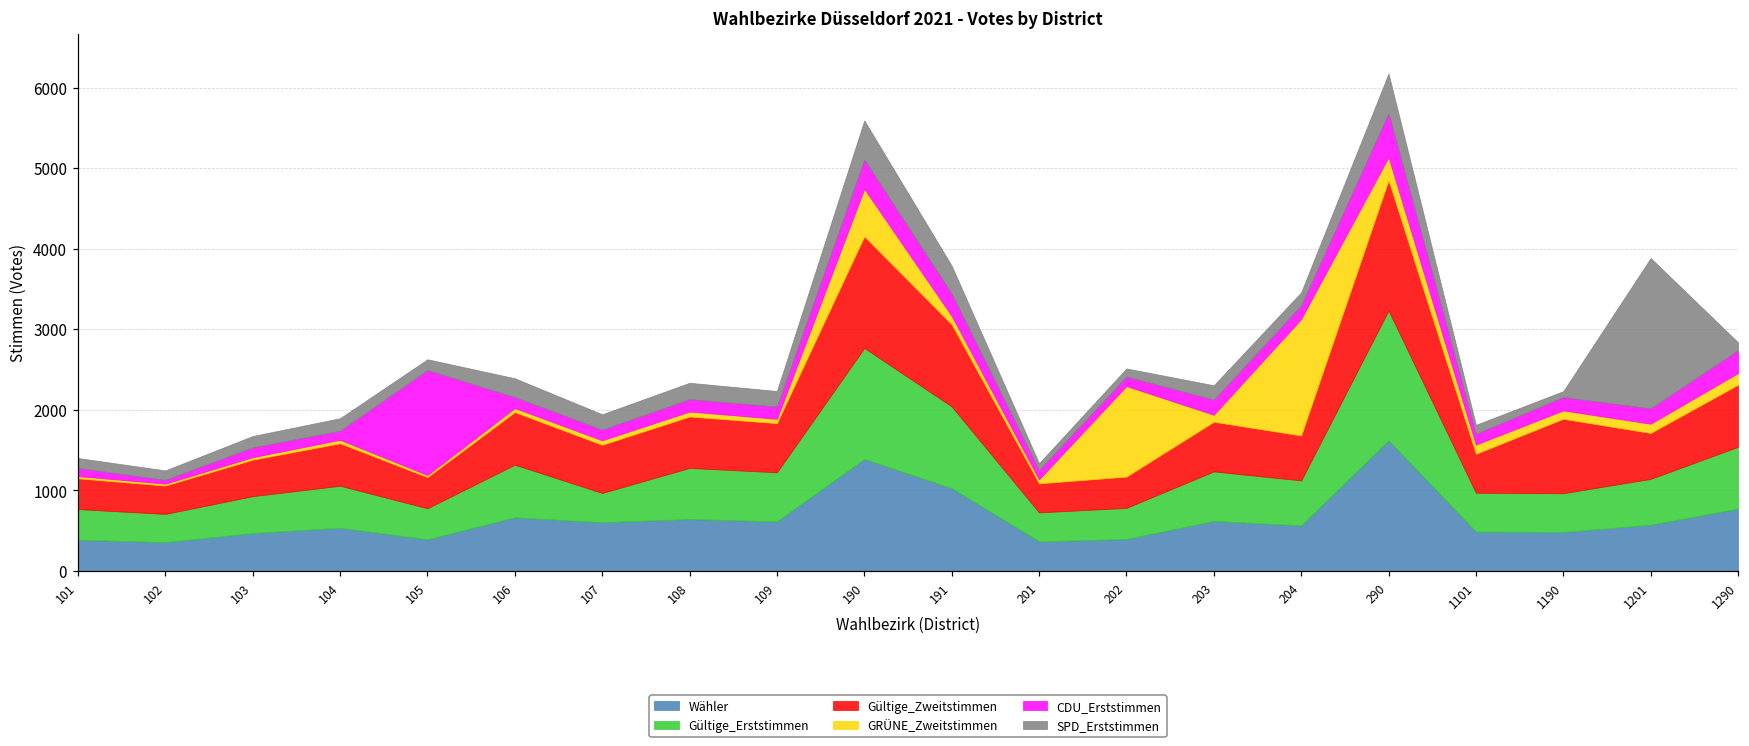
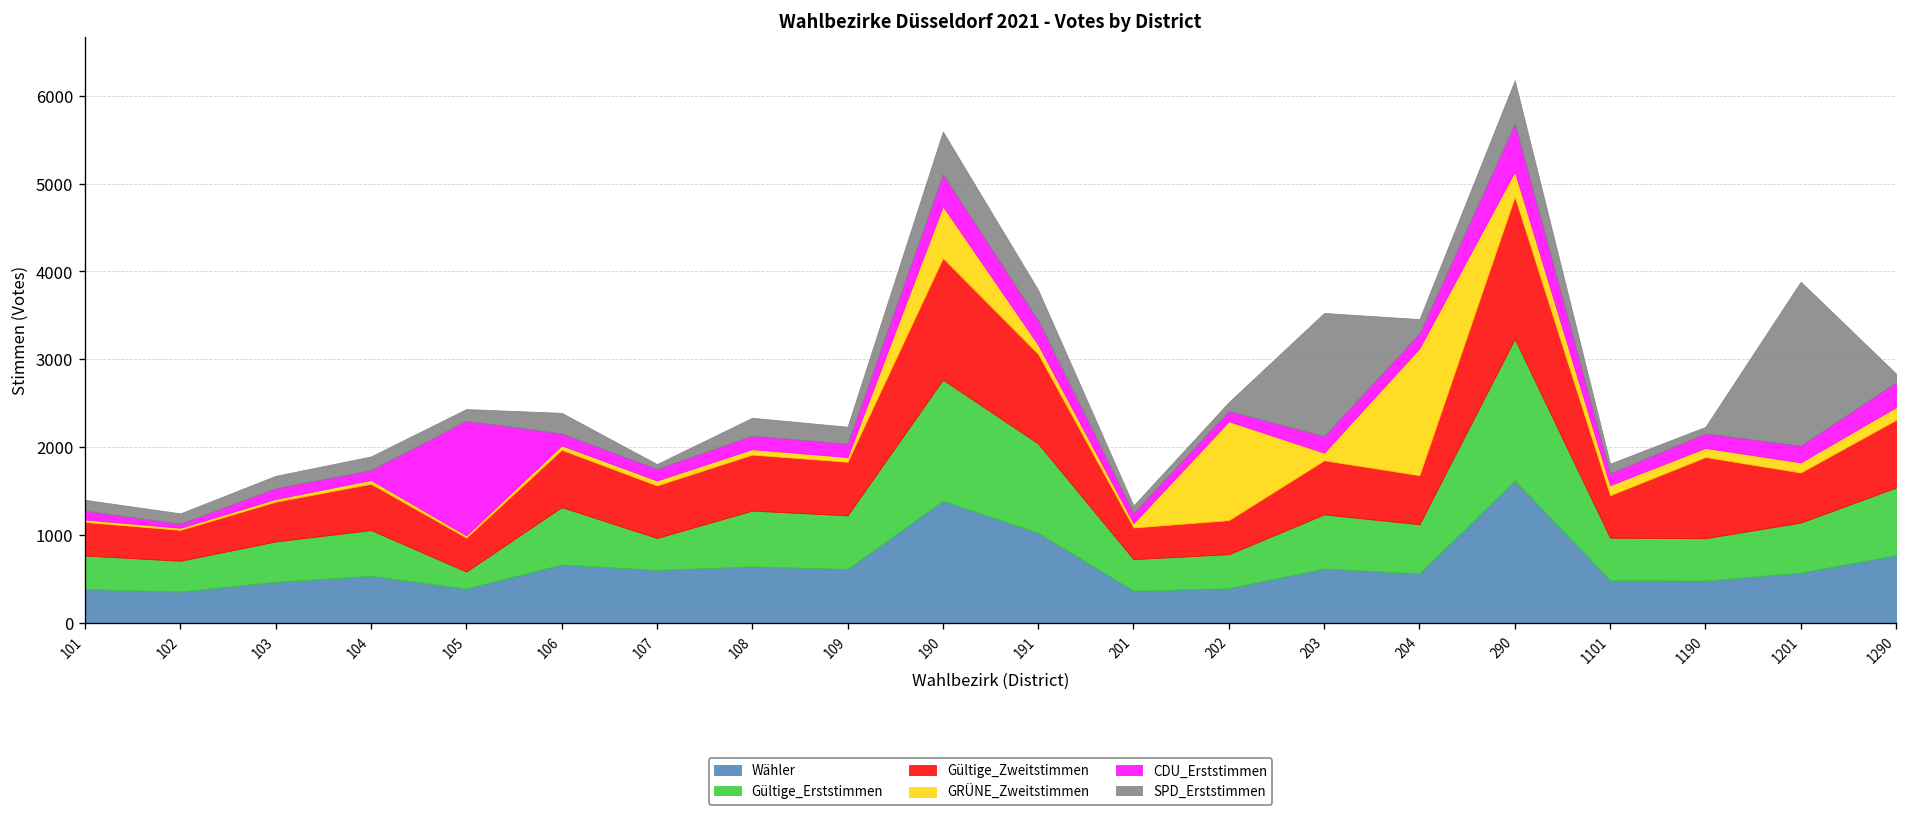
  {
    "Wähler": {
      "101": 400,
      "102": 400,
      "103": 500,
      "104": 500,
      "105": 400,
      "106": 700,
      "107": 600,
      "108": 600,
      "109": 600,
      "190": 1400,
      "191": 1000,
      "201": 400,
      "202": 400,
      "203": 600,
      "204": 600,
      "290": 1600,
      "1101": 500,
      "1190": 500,
      "1201": 600,
      "1290": 800
    },
    "Gültige_Erststimmen": {
      "101": 400,
      "102": 400,
      "103": 500,
      "104": 500,
-     "105": 400,
+     "105": 200,
      "106": 700,
      "107": 400,
      "108": 600,
      "109": 600,
      "190": 1400,
      "191": 1000,
      "201": 400,
      "202": 400,
      "203": 600,
      "204": 600,
      "290": 1600,
      "1101": 500,
      "1190": 500,
      "1201": 600,
      "1290": 800
    },
    "Gültige_Zweitstimmen": {
      "104": 500,
      "106": 700,
      "107": 600,
      "108": 600,
      "109": 600,
      "190": 1400,
      "191": 1000,
      "201": 400,
      "202": 400,
      "203": 600,
      "204": 600,
      "290": 1600,
      "1101": 500,
      "1190": 900,
      "1201": 600,
      "1290": 800
    },
    "GRÜNE_Zweitstimmen": {
      "104": 0,
      "106": 100,
      "107": 100,
      "108": 100,
      "109": 100,
      "190": 600,
      "191": 100,
      "201": 100,
      "202": 1100,
      "203": 100,
      "204": 1400,
      "290": 300,
      "1101": 100,
      "1190": 100,
      "1201": 100,
      "1290": 100
    },
    "CDU_Erststimmen": {
      "101": 100,
      "102": 0,
      "103": 100,
      "104": 100,
      "105": 1300,
      "106": 100,
      "107": 100,
      "108": 200,
      "109": 200,
      "190": 400,
      "191": 300,
      "201": 100,
      "202": 100,
      "203": 200,
      "204": 200,
      "290": 500,
      "1101": 100,
      "1190": 200,
      "1201": 200,
      "1290": 300
    },
    "SPD_Erststimmen": {
      "101": 100,
      "102": 100,
      "103": 100,
      "104": 200,
      "105": 100,
      "106": 200,
-     "107": 200,
+     "107": 100,
      "108": 200,
      "109": 200,
      "190": 500,
      "191": 300,
      "201": 100,
      "202": 100,
-     "203": 200,
+     "203": 1400,
      "204": 200,
      "290": 500,
      "1101": 100,
      "1190": 100,
      "1201": 1900,
      "1290": 100
    }
  }
